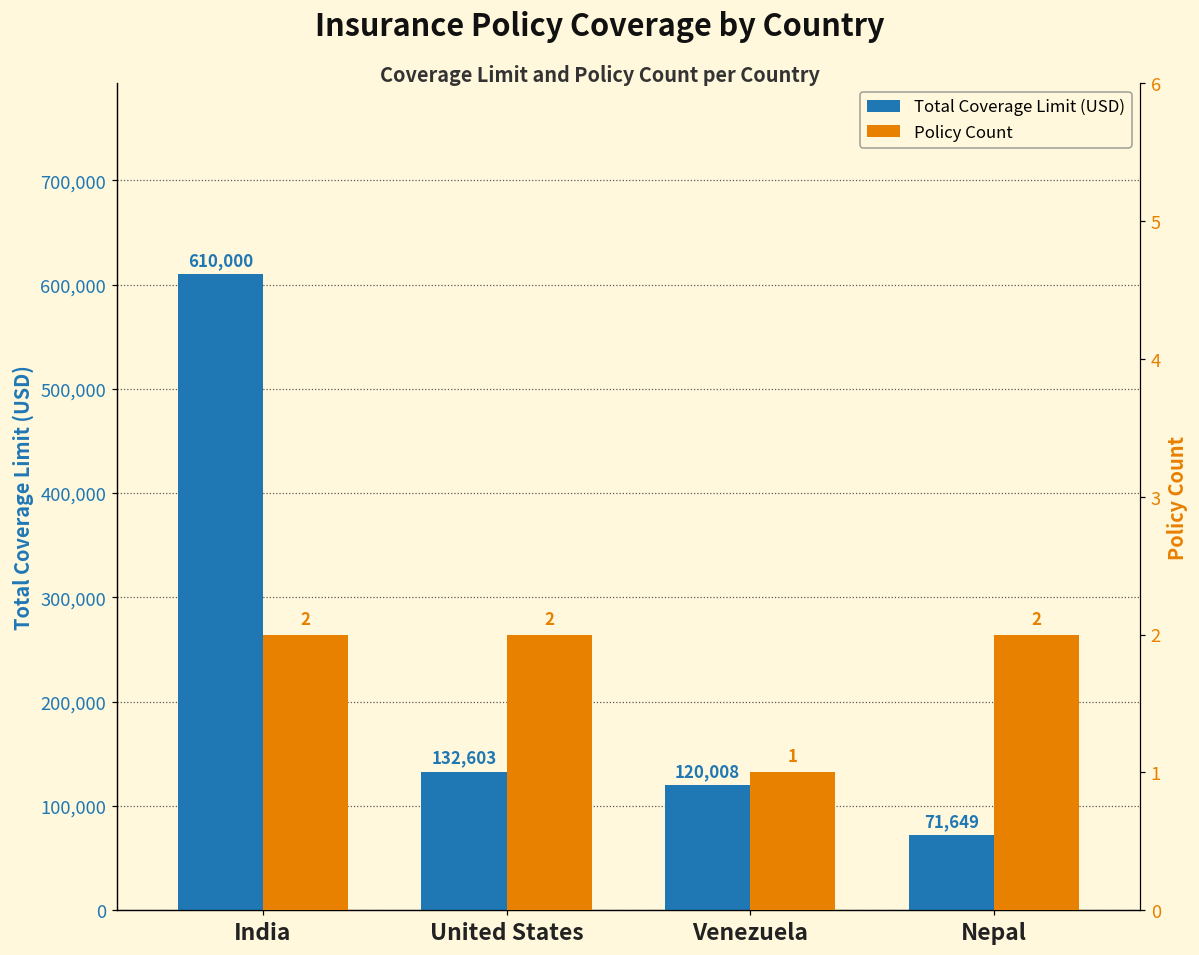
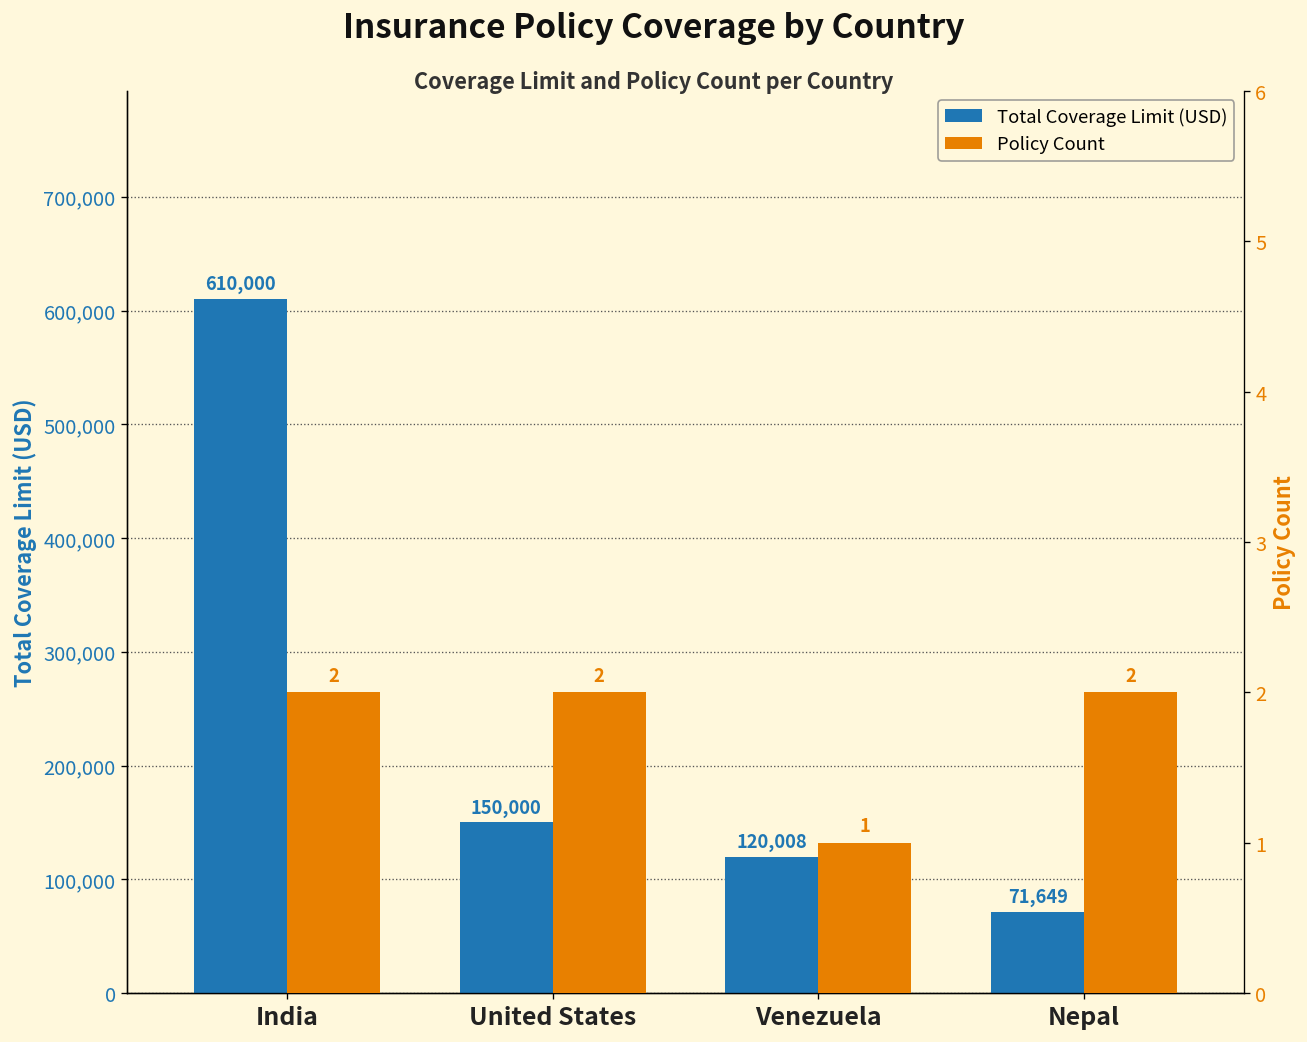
  {
    "Total Coverage Limit (USD)": {
      "India": "610,000",
-     "United States": "132,603",
+     "United States": "150,000",
      "Venezuela": "120,008",
      "Nepal": "71,649"
    },
    "Policy Count": {
      "India": "2",
      "United States": "2",
      "Venezuela": "1",
      "Nepal": "2"
    }
  }
